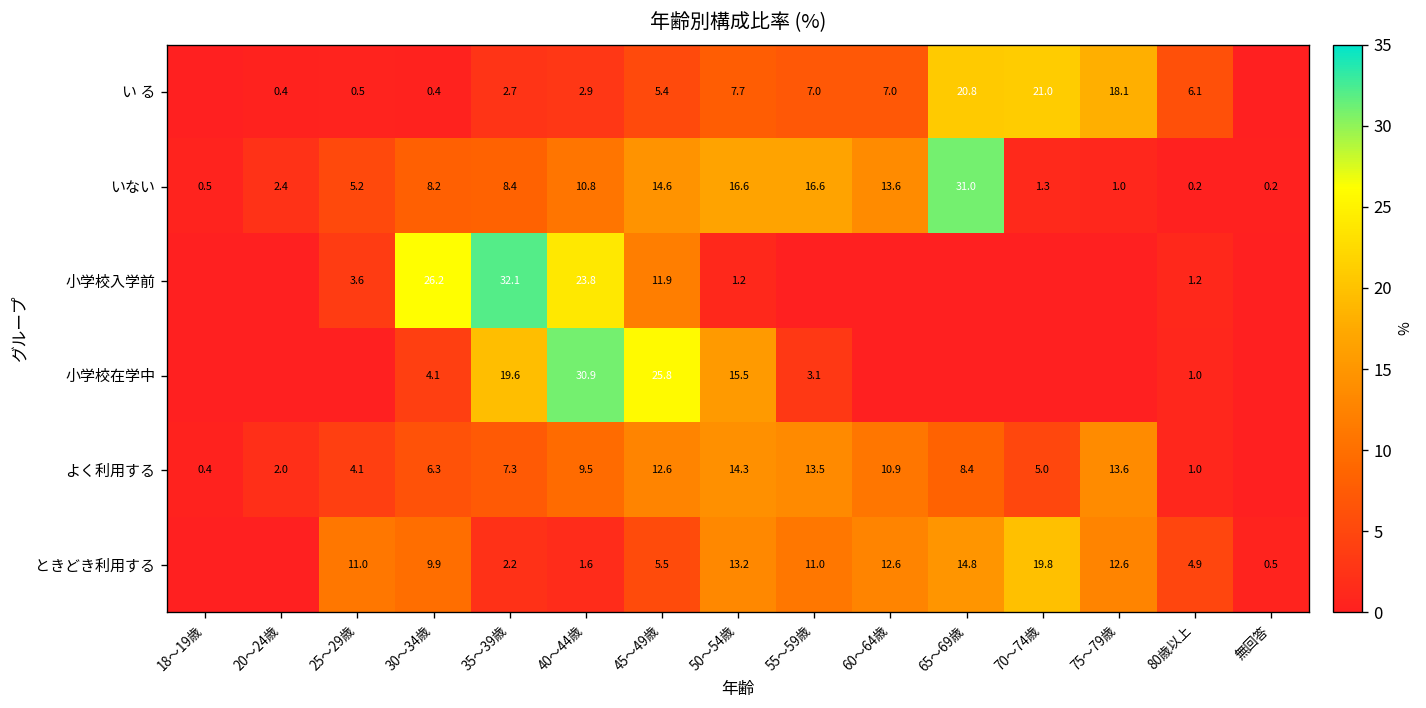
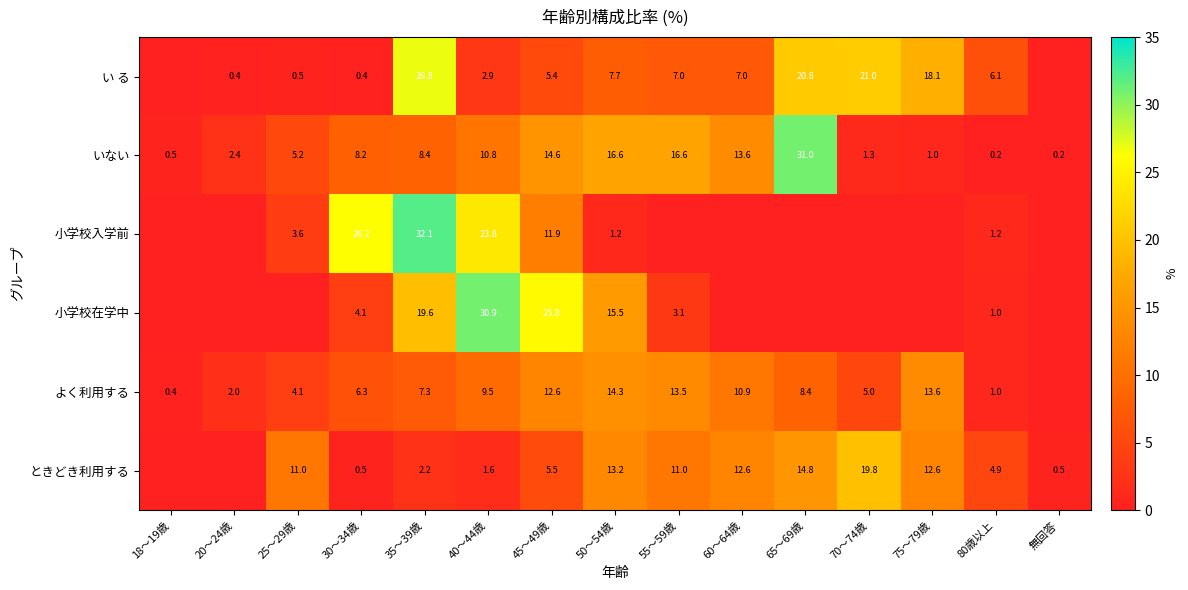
  {
    "い る": {
      "20～24歳": 0.4,
      "25～29歳": 0.5,
      "30～34歳": 0.4,
-     "35～39歳": 2.7,
+     "35～39歳": 26.8,
      "40～44歳": 2.9,
      "45～49歳": 5.4,
      "50～54歳": 7.7,
      "55～59歳": 7.0,
      "60～64歳": 7.0,
      "65～69歳": 20.8,
      "70～74歳": 21.0,
      "75～79歳": 18.1,
      "80歳以上": 6.1
    },
    "いない": {
      "18～19歳": 0.5,
      "20～24歳": 2.4,
      "25～29歳": 5.2,
      "30～34歳": 8.2,
      "35～39歳": 8.4,
      "40～44歳": 10.8,
      "45～49歳": 14.6,
      "50～54歳": 16.6,
      "55～59歳": 16.6,
      "60～64歳": 13.6,
      "65～69歳": 31.0,
      "70～74歳": 1.3,
      "75～79歳": 1.0,
      "80歳以上": 0.2,
      "無回答": 0.2
    },
    "小学校入学前": {
      "25～29歳": 3.6,
      "30～34歳": 26.2,
      "35～39歳": 32.1,
      "40～44歳": 23.8,
      "45～49歳": 11.9,
      "50～54歳": 1.2,
      "80歳以上": 1.2
    },
    "小学校在学中": {
      "30～34歳": 4.1,
      "35～39歳": 19.6,
      "40～44歳": 30.9,
      "45～49歳": 25.8,
      "50～54歳": 15.5,
      "55～59歳": 3.1,
      "80歳以上": 1.0
    },
    "よく利用する": {
      "18～19歳": 0.4,
      "20～24歳": 2.0,
      "25～29歳": 4.1,
      "30～34歳": 6.3,
      "35～39歳": 7.3,
      "40～44歳": 9.5,
      "45～49歳": 12.6,
      "50～54歳": 14.3,
      "55～59歳": 13.5,
      "60～64歳": 10.9,
      "65～69歳": 8.4,
      "70～74歳": 5.0,
      "75～79歳": 13.6,
      "80歳以上": 1.0
    },
    "ときどき利用する": {
      "25～29歳": 11.0,
-     "30～34歳": 9.9,
+     "30～34歳": 0.5,
      "35～39歳": 2.2,
      "40～44歳": 1.6,
      "45～49歳": 5.5,
      "50～54歳": 13.2,
      "55～59歳": 11.0,
      "60～64歳": 12.6,
      "65～69歳": 14.8,
      "70～74歳": 19.8,
      "75～79歳": 12.6,
      "80歳以上": 4.9,
      "無回答": 0.5
    }
  }
